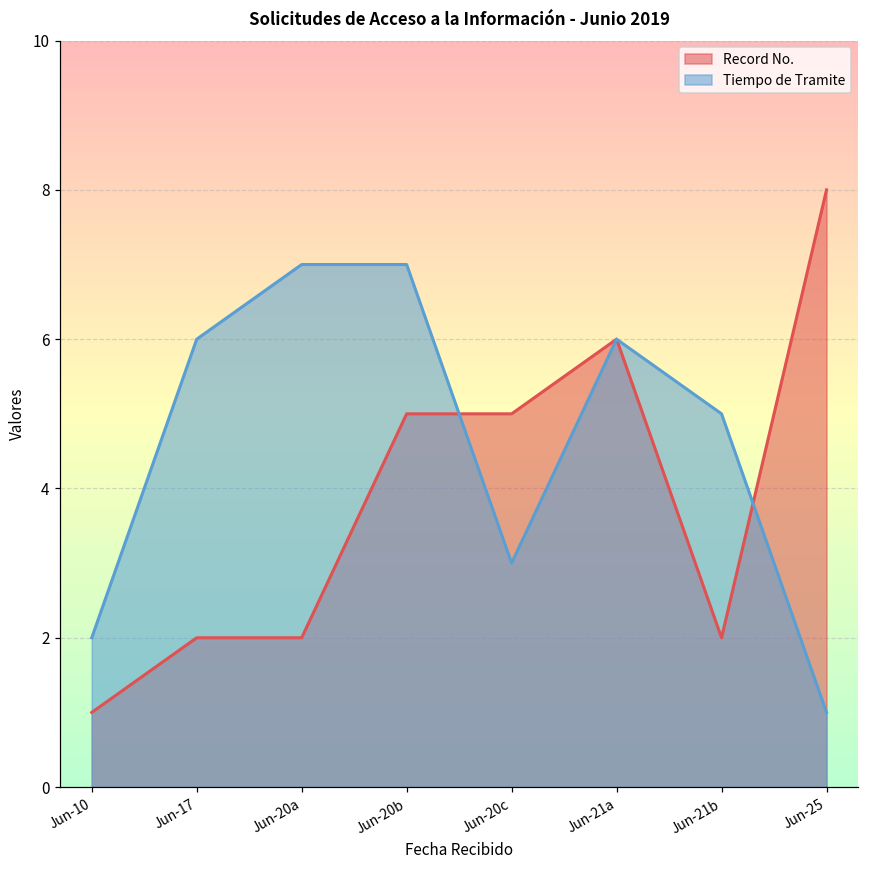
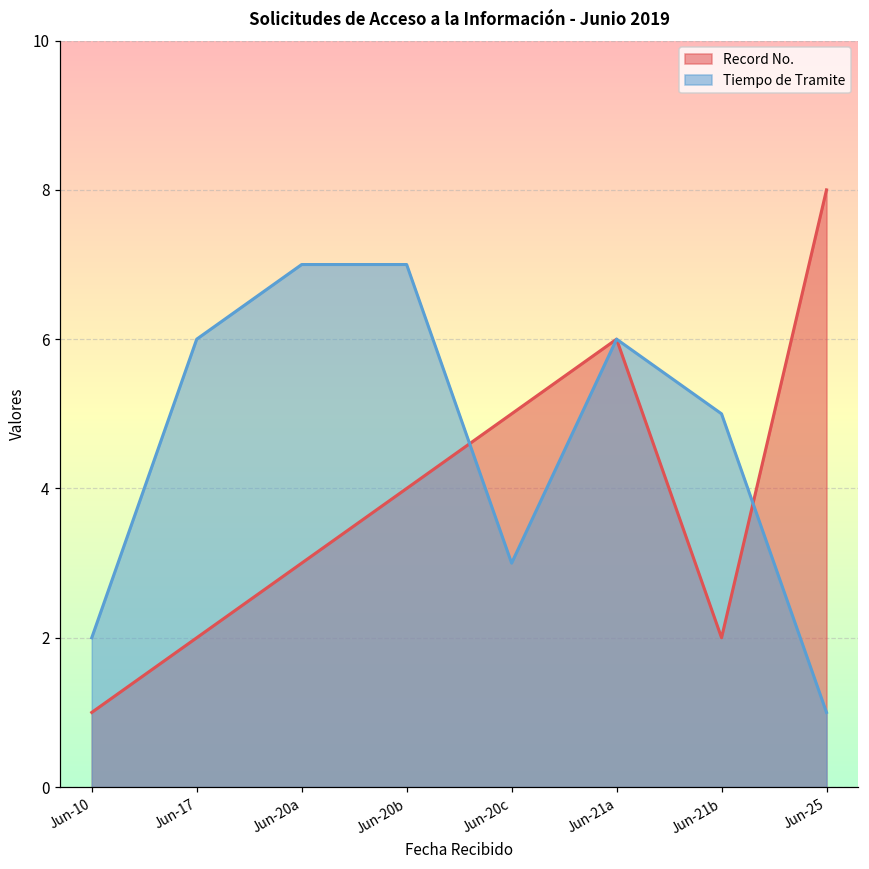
  {
    "Record No.": {
      "Jun-10": 1,
      "Jun-17": 2,
-     "Jun-20a": 2,
-     "Jun-20b": 5,
+     "Jun-20a": 3,
+     "Jun-20b": 4,
      "Jun-20c": 5,
      "Jun-21b": 2,
      "Jun-25": 8
    },
    "Tiempo de Tramite": {
      "Jun-10": 2,
      "Jun-17": 6,
      "Jun-20a": 7,
      "Jun-20b": 7,
      "Jun-20c": 3,
      "Jun-21b": 5,
      "Jun-25": 1
    }
  }
